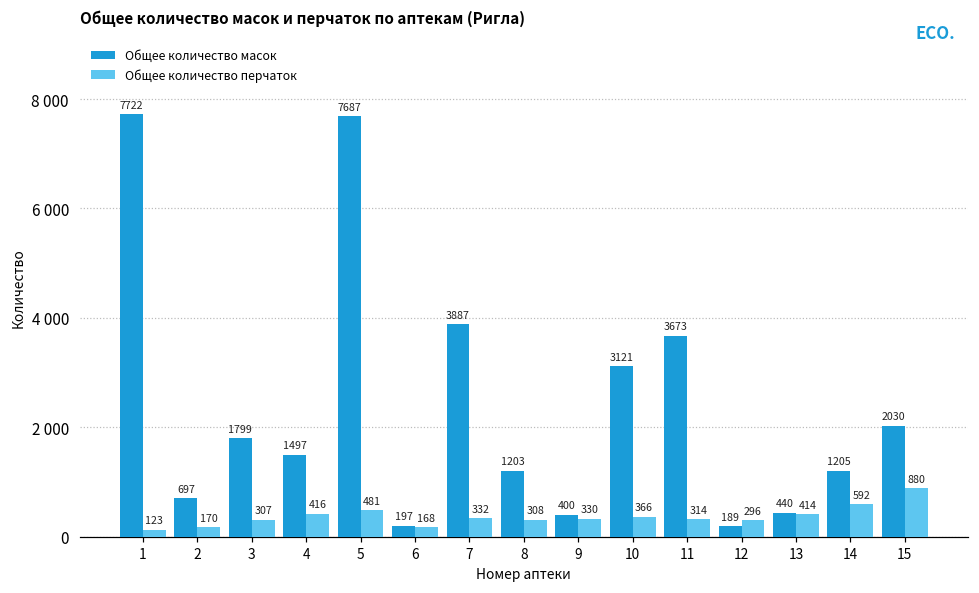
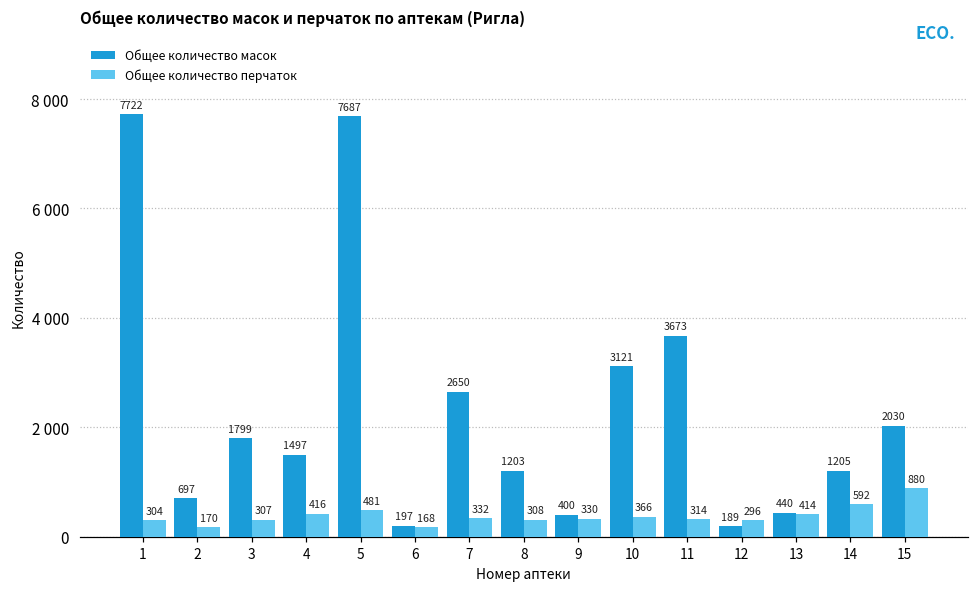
  {
    "Общее количество масок": {
      "1": 7722,
      "2": 697,
      "3": 1799,
      "4": 1497,
      "5": 7687,
      "6": 197,
-     "7": 3887,
+     "7": 2650,
      "8": 1203,
      "9": 400,
      "10": 3121,
      "11": 3673,
      "12": 189,
      "13": 440,
      "14": 1205,
      "15": 2030
    },
    "Общее количество перчаток": {
-     "1": 123,
+     "1": 304,
      "2": 170,
      "3": 307,
      "4": 416,
      "5": 481,
      "6": 168,
      "7": 332,
      "8": 308,
      "9": 330,
      "10": 366,
      "11": 314,
      "12": 296,
      "13": 414,
      "14": 592,
      "15": 880
    }
  }
